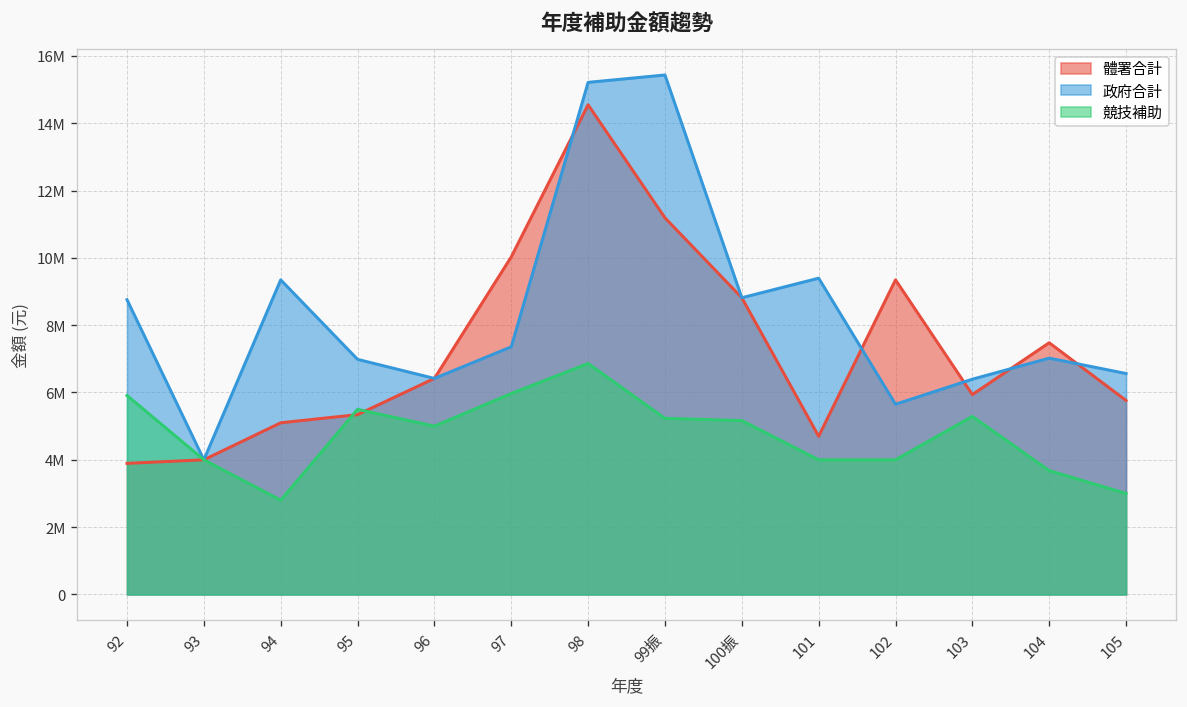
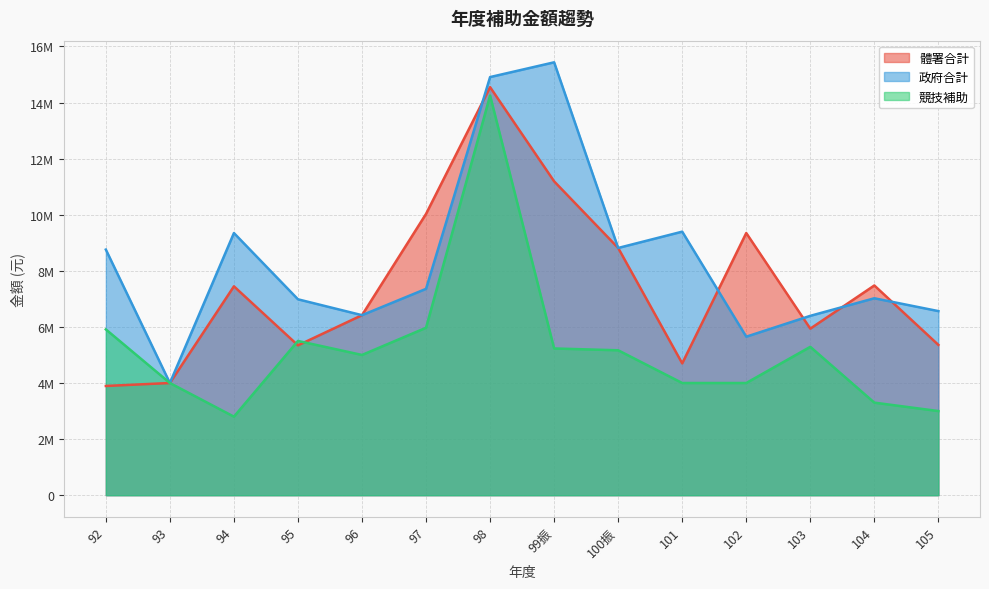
  {
    "體署合計": {
      "92": 3900000,
-     "94": 5100000,
+     "94": 7400000,
      "95": 5300000,
      "97": 10000000,
      "98": 14500000,
      "99振": 11200000,
      "101": 4700000,
      "102": 9300000,
      "103": 5900000,
      "104": 7500000,
-     "105": 5800000
+     "105": 5400000
    },
    "政府合計": {
      "92": 8800000,
      "94": 9300000,
      "95": 7000000,
      "97": 7400000,
-     "98": 15200000,
+     "98": 14900000,
      "99振": 15400000,
      "101": 9400000,
      "102": 5700000,
      "103": 6400000,
      "104": 7000000,
      "105": 6600000
    },
    "競技補助": {
      "92": 5900000,
      "94": 2800000,
      "95": 5500000,
      "96": 5000000,
      "97": 6000000,
-     "98": 6900000,
+     "98": 14300000,
      "99振": 5200000,
      "100振": 5200000,
      "101": 4000000,
      "102": 4000000,
      "103": 5300000,
-     "104": 3700000,
+     "104": 3300000,
      "105": 3000000
    }
  }
